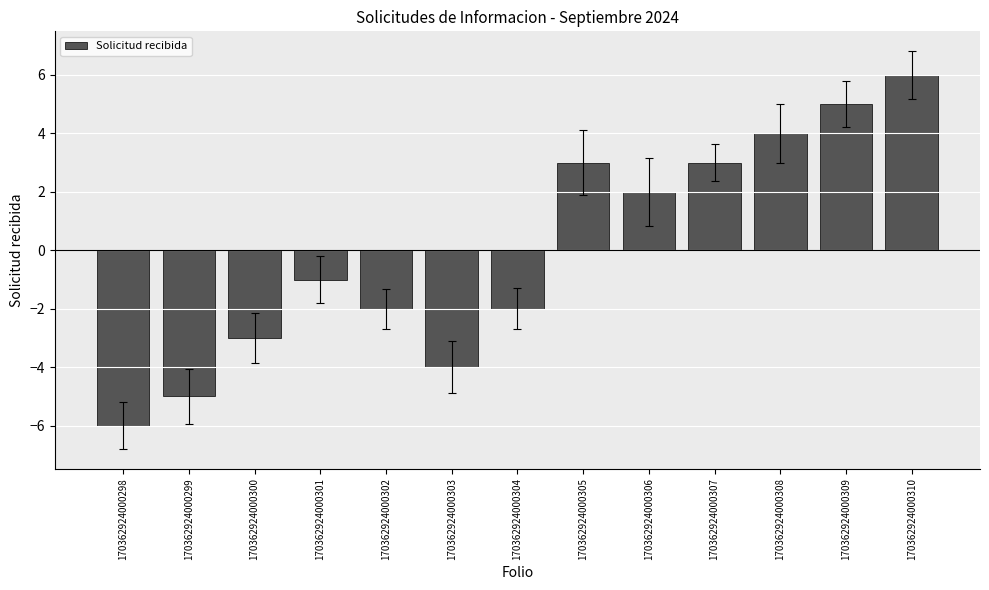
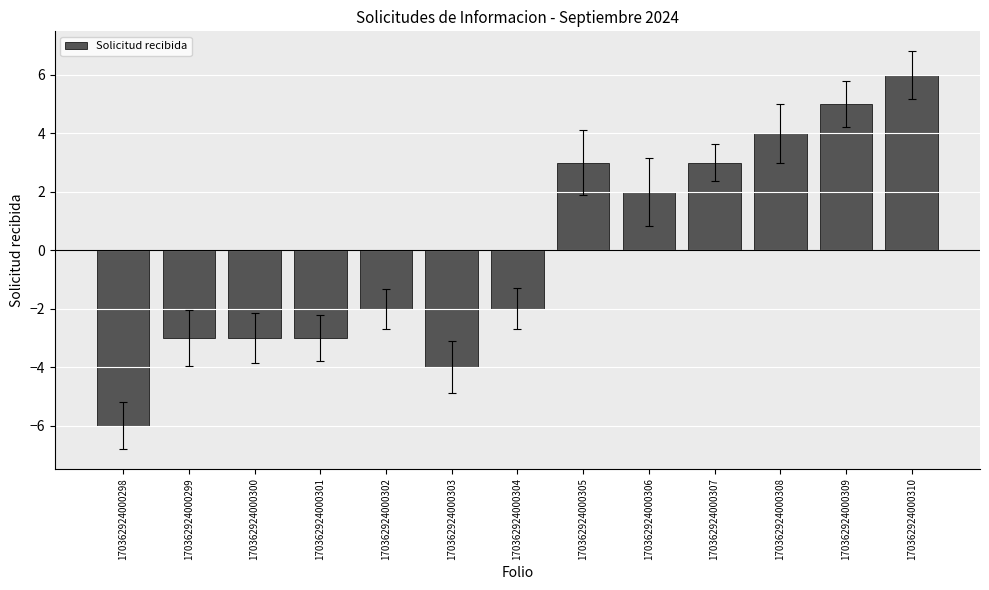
  {
    "Solicitud recibida": {
      "170362924000298": -6.0,
-     "170362924000299": -5.0,
+     "170362924000299": -3.0,
      "170362924000300": -3.0,
-     "170362924000301": -1.0,
+     "170362924000301": -3.0,
      "170362924000302": -2.0,
      "170362924000303": -4.0,
      "170362924000304": -2.0,
      "170362924000305": 3.0,
      "170362924000306": 2.0,
      "170362924000307": 3.0,
      "170362924000308": 4.0,
      "170362924000309": 5.0,
      "170362924000310": 6.0
    }
  }
